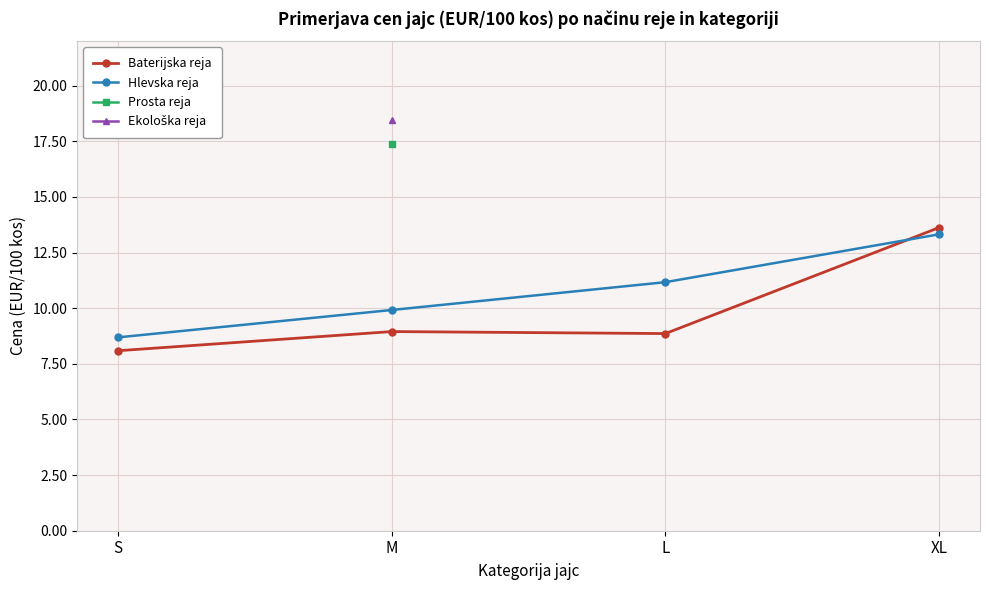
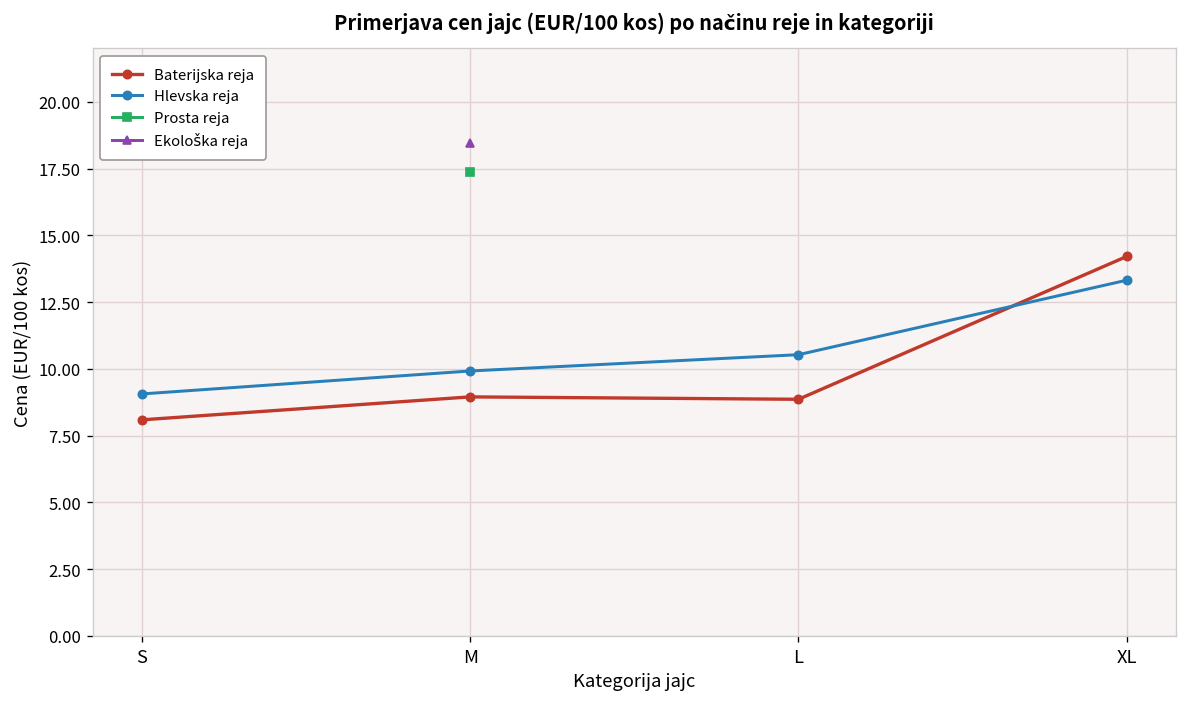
  {
    "Baterijska reja": {
      "S": 8.1,
      "M": 9.0,
      "L": 8.9,
-     "XL": 13.6
+     "XL": 14.2
    },
    "Hlevska reja": {
-     "S": 8.7,
+     "S": 9.1,
      "M": 9.9,
-     "L": 11.2,
+     "L": 10.5,
      "XL": 13.3
    },
    "Prosta reja": {
      "M": 17.4
    },
    "Ekološka reja": {
      "M": 18.5
    }
  }
